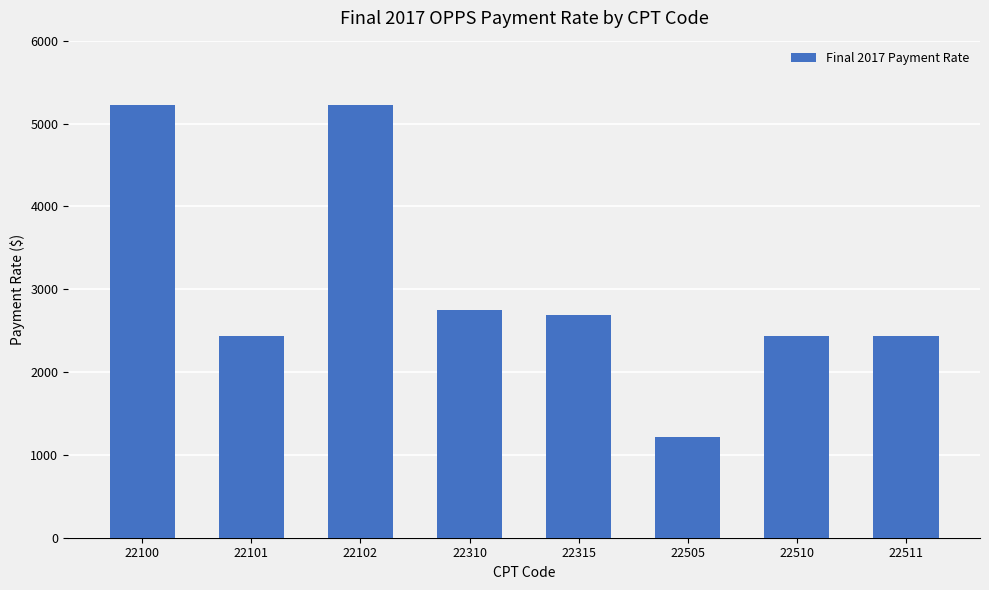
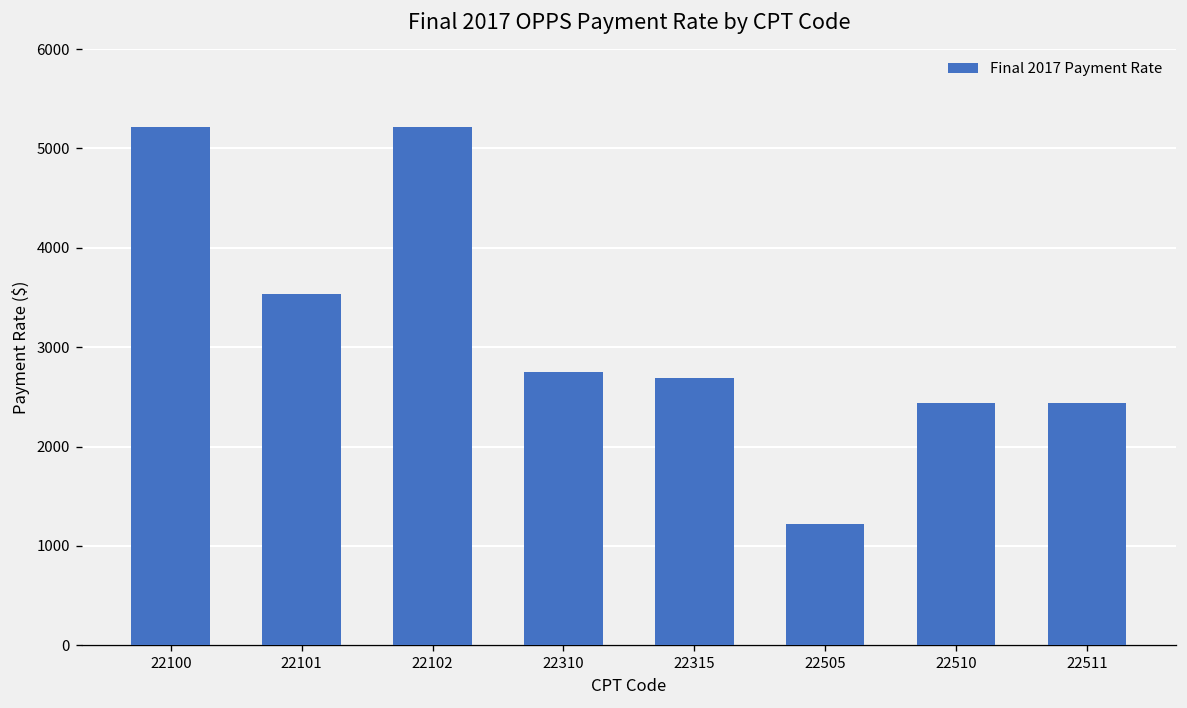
  {
    "22100": 5200,
-   "22101": 2400,
+   "22101": 3500,
    "22102": 5200,
    "22310": 2700,
    "22315": 2700,
    "22505": 1200,
    "22510": 2400,
    "22511": 2400
  }
